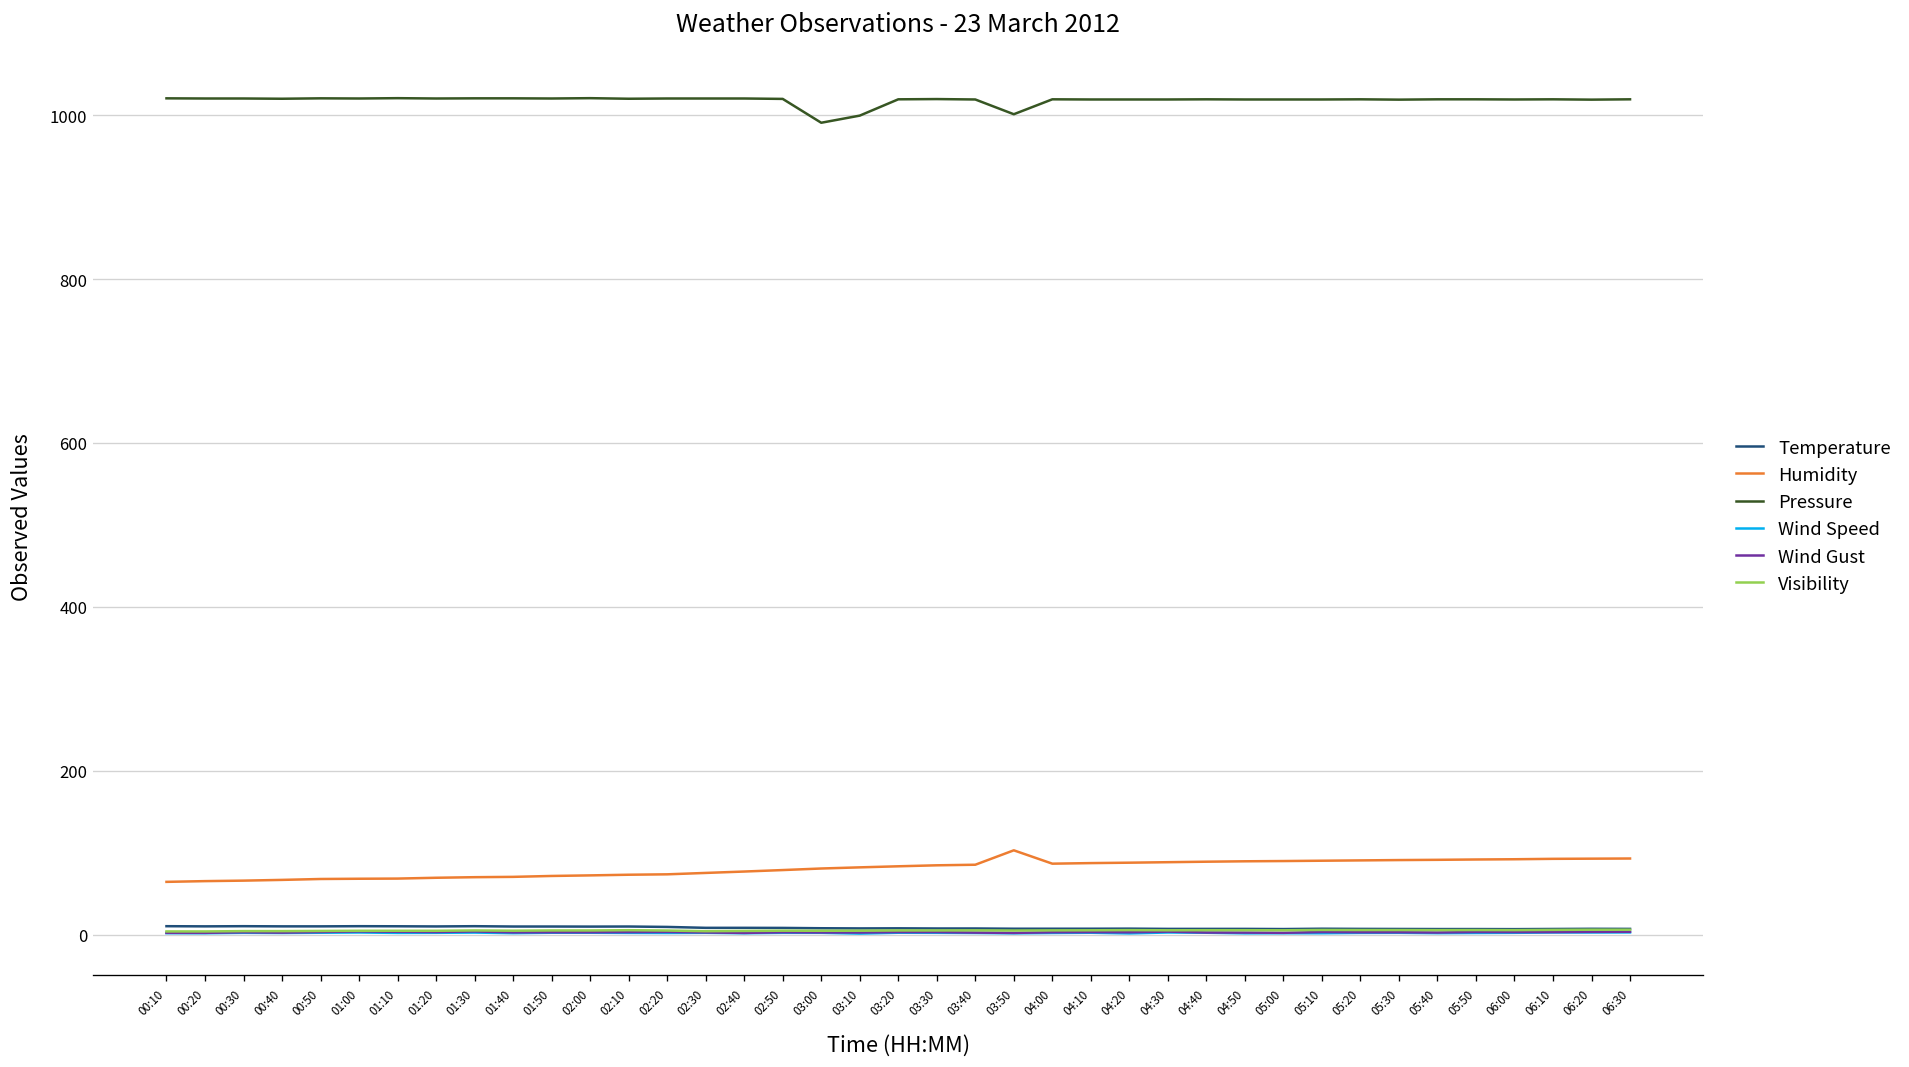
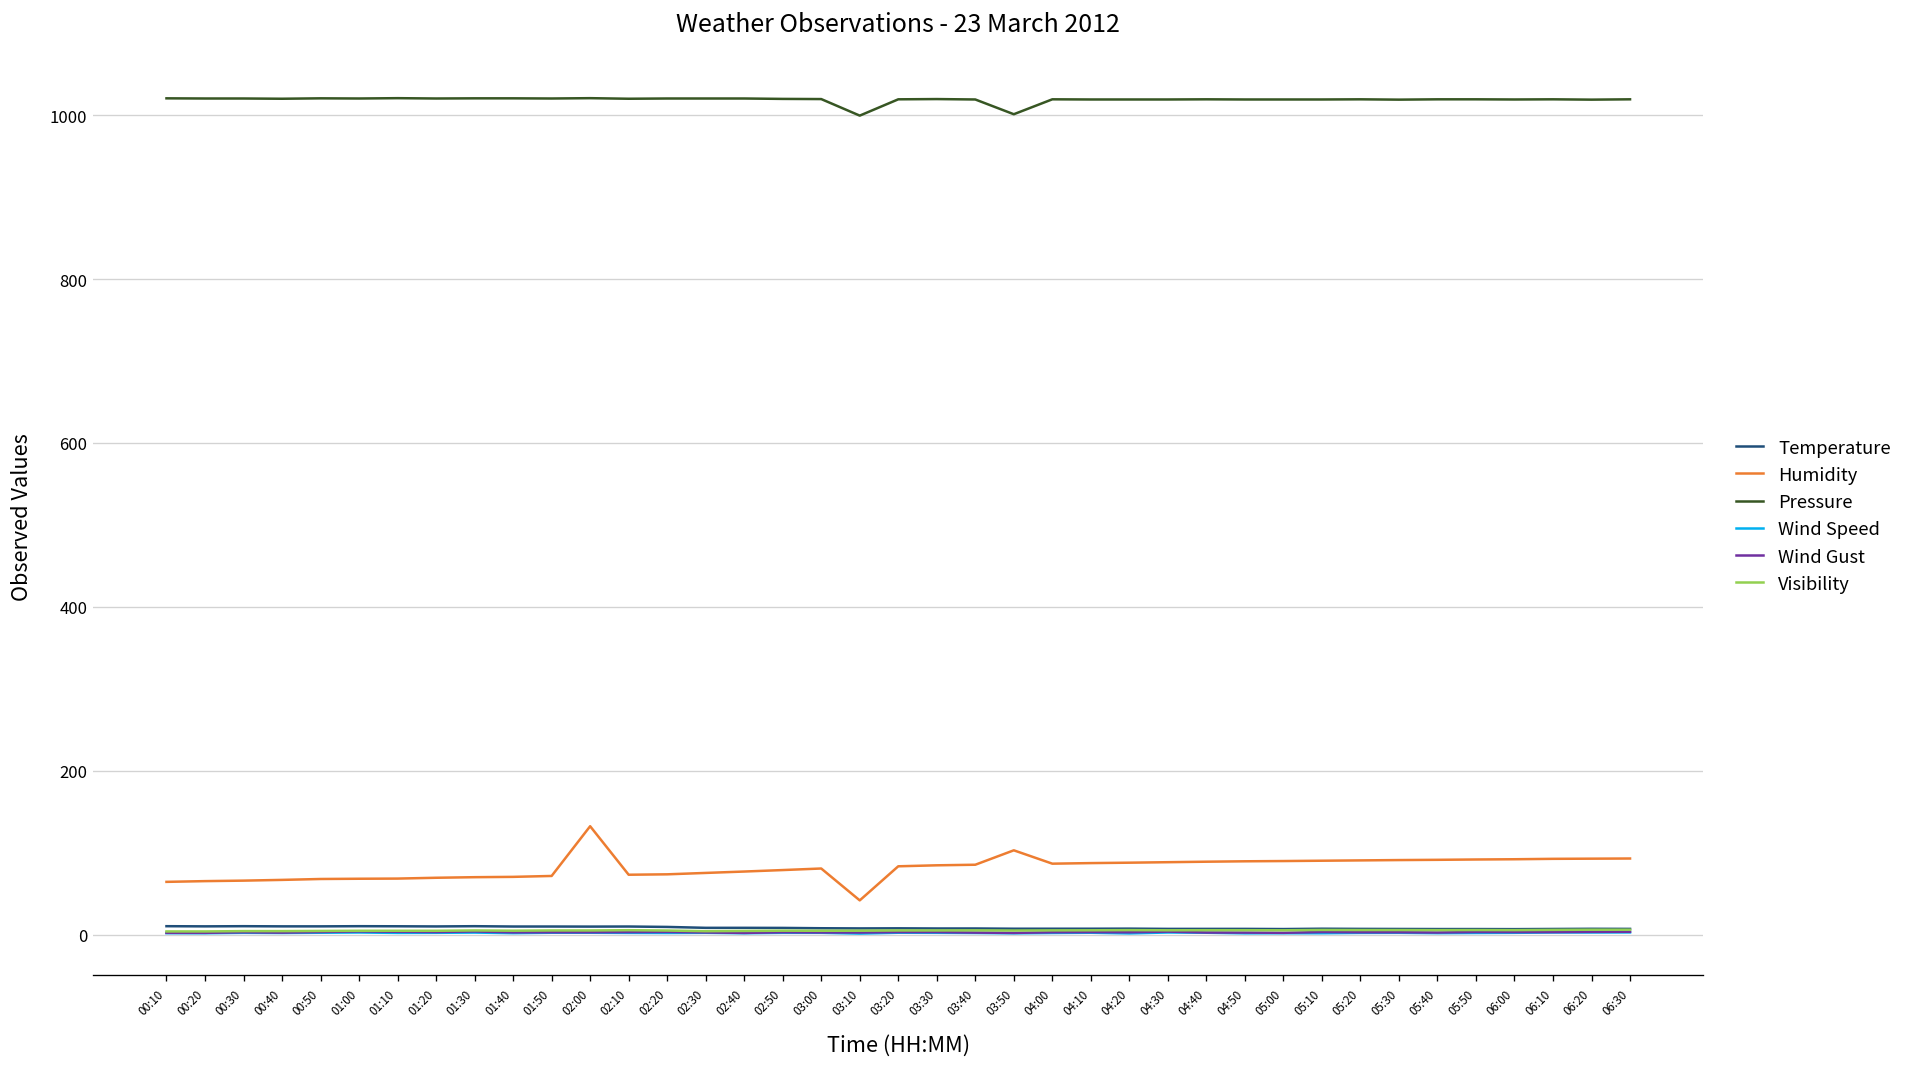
  {
    "Temperature": {
      "00:10": 10,
      "00:20": 10,
      "00:30": 10,
      "00:40": 10,
      "00:50": 10,
      "01:00": 10,
      "01:10": 10,
      "01:20": 10,
      "01:30": 10,
      "01:40": 10,
      "01:50": 10,
      "02:00": 10,
      "02:10": 10,
      "02:20": 10,
      "02:30": 10,
      "02:40": 10
    },
    "Humidity": {
      "00:10": 60,
      "00:20": 70,
      "00:30": 70,
      "00:40": 70,
      "00:50": 70,
      "01:00": 70,
      "01:10": 70,
      "01:20": 70,
      "01:30": 70,
      "01:40": 70,
      "01:50": 70,
-     "02:00": 70,
+     "02:00": 130,
      "02:10": 70,
      "02:20": 70,
      "02:30": 80,
      "02:40": 80,
      "02:50": 80,
      "03:00": 80,
-     "03:10": 80,
+     "03:10": 40,
      "03:20": 80,
      "03:30": 80,
      "03:40": 90,
      "03:50": 100,
      "04:00": 90,
      "04:10": 90,
      "04:20": 90,
      "04:30": 90,
      "04:40": 90,
      "04:50": 90,
      "05:00": 90,
      "05:10": 90,
      "05:20": 90,
      "05:30": 90,
      "05:40": 90,
      "05:50": 90,
      "06:00": 90,
      "06:10": 90,
      "06:20": 90,
      "06:30": 90
    },
    "Pressure": {
      "00:10": 1020,
      "00:20": 1020,
      "00:30": 1020,
      "00:40": 1020,
      "00:50": 1020,
      "01:00": 1020,
      "01:10": 1020,
      "01:20": 1020,
      "01:30": 1020,
      "01:40": 1020,
      "01:50": 1020,
      "02:00": 1020,
      "02:10": 1020,
      "02:20": 1020,
      "02:30": 1020,
      "02:40": 1020,
      "02:50": 1020,
-     "03:00": 990,
+     "03:00": 1020,
      "03:10": 1000,
      "03:20": 1020,
      "03:30": 1020,
      "03:40": 1020,
      "03:50": 1000,
      "04:00": 1020,
      "04:10": 1020,
      "04:20": 1020,
      "04:30": 1020,
      "04:40": 1020,
      "04:50": 1020,
      "05:00": 1020,
      "05:10": 1020,
      "05:20": 1020,
      "05:30": 1020,
      "05:40": 1020,
      "05:50": 1020,
      "06:00": 1020,
      "06:10": 1020,
      "06:20": 1020,
      "06:30": 1020
    }
  }
